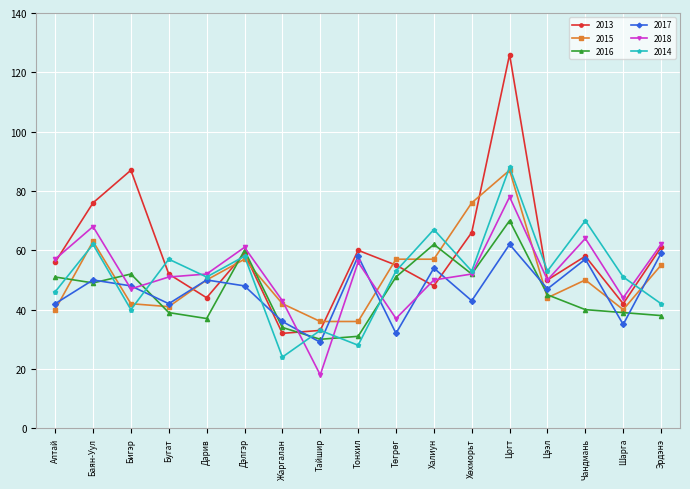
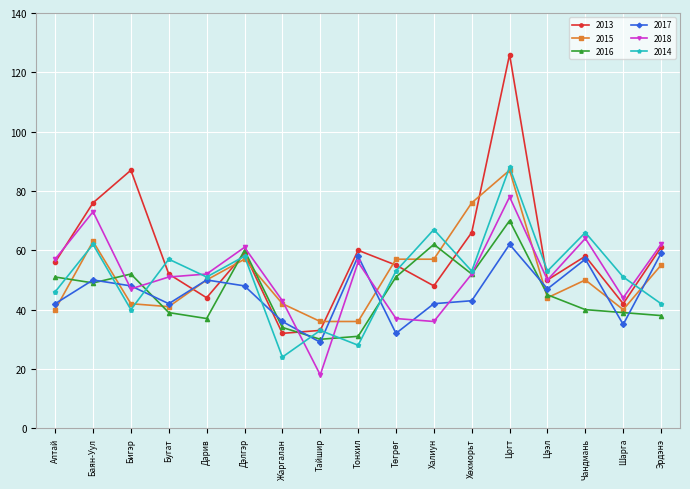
  {
    "2013": {
      "Алтай": 56,
      "Баян-Уул": 76,
      "Бигэр": 87,
      "Бугат": 52,
      "Дарив": 44,
      "Дэлгэр": 59,
      "Жаргалан": 32,
      "Тонхил": 60,
      "Төгрөг": 55,
      "Халиун": 48,
      "Хөхморьт": 66,
      "Цогт": 126,
      "Чандмань": 58,
      "Шарга": 42,
      "Эрдэнэ": 61
    },
    "2015": {
      "Алтай": 40,
      "Баян-Уул": 63,
      "Бигэр": 42,
      "Бугат": 41,
      "Дэлгэр": 57,
      "Жаргалан": 42,
      "Тайшир": 36,
      "Тонхил": 36,
      "Төгрөг": 57,
      "Халиун": 57,
      "Хөхморьт": 76,
      "Цогт": 87,
      "Цээл": 44,
      "Чандмань": 50,
      "Шарга": 40,
      "Эрдэнэ": 55
    },
    "2016": {
      "Алтай": 51,
      "Баян-Уул": 49,
      "Бигэр": 52,
      "Бугат": 39,
      "Дарив": 37,
      "Дэлгэр": 60,
      "Жаргалан": 34,
      "Тайшир": 30,
      "Тонхил": 31,
      "Төгрөг": 51,
      "Халиун": 62,
      "Цогт": 70,
      "Цээл": 45,
      "Чандмань": 40,
      "Шарга": 39,
      "Эрдэнэ": 38
    },
    "2017": {
      "Алтай": 42,
      "Баян-Уул": 50,
      "Бигэр": 48,
      "Бугат": 42,
      "Дэлгэр": 48,
      "Жаргалан": 36,
      "Тайшир": 29,
      "Тонхил": 58,
      "Төгрөг": 32,
-     "Халиун": 54,
+     "Халиун": 42,
      "Хөхморьт": 43,
      "Цогт": 62,
      "Цээл": 47,
      "Чандмань": 57,
      "Шарга": 35,
      "Эрдэнэ": 59
    },
    "2018": {
      "Алтай": 57,
-     "Баян-Уул": 68,
+     "Баян-Уул": 73,
      "Бигэр": 47,
      "Бугат": 51,
      "Дарив": 52,
      "Дэлгэр": 61,
      "Жаргалан": 43,
      "Тайшир": 18,
      "Тонхил": 56,
      "Төгрөг": 37,
-     "Халиун": 50,
+     "Халиун": 36,
      "Цогт": 78,
      "Чандмань": 64,
      "Шарга": 44,
      "Эрдэнэ": 62
    },
    "2014": {
      "Алтай": 46,
      "Баян-Уул": 62,
      "Бигэр": 40,
      "Бугат": 57,
      "Дарив": 51,
      "Дэлгэр": 58,
      "Жаргалан": 24,
      "Тонхил": 28,
      "Төгрөг": 53,
      "Халиун": 67,
      "Хөхморьт": 53,
      "Цогт": 88,
      "Цээл": 53,
-     "Чандмань": 70,
+     "Чандмань": 66,
      "Шарга": 51,
      "Эрдэнэ": 42
    }
  }
